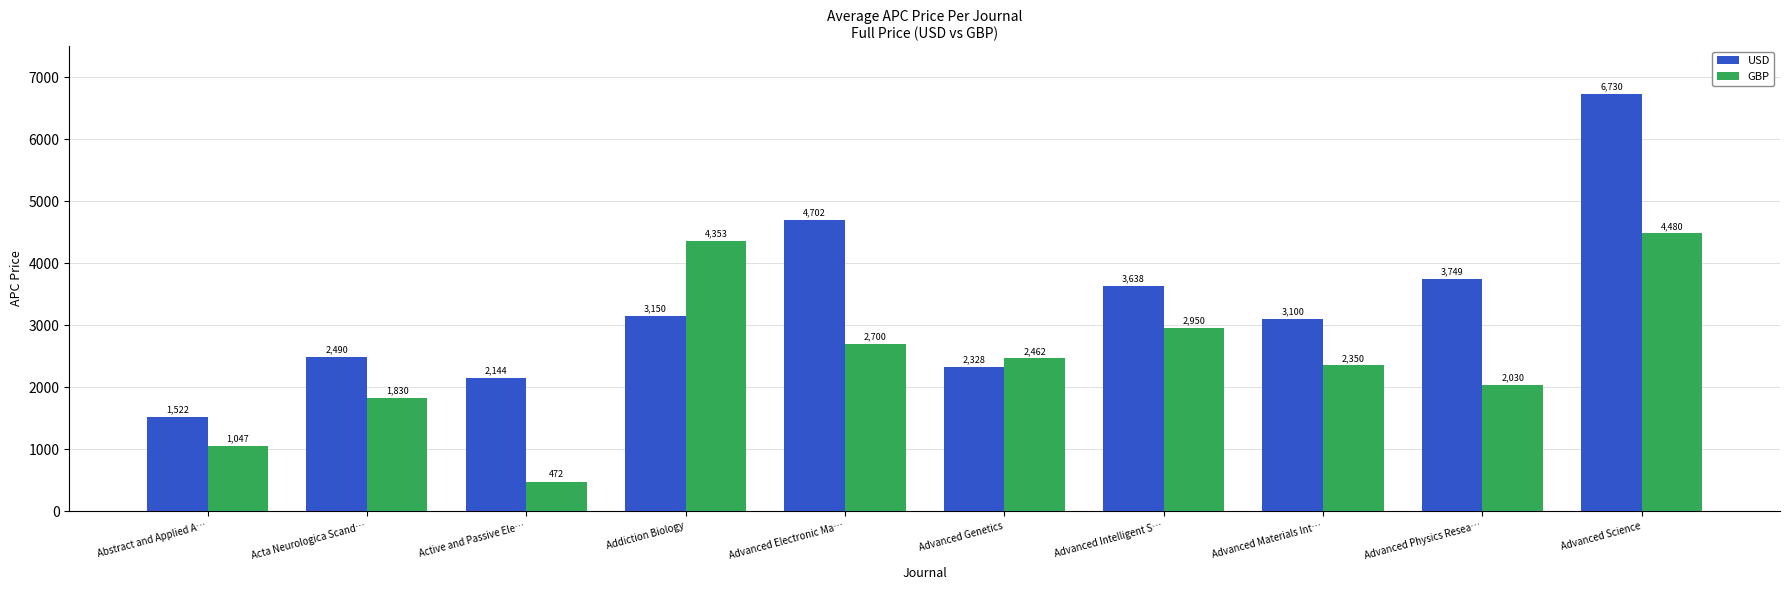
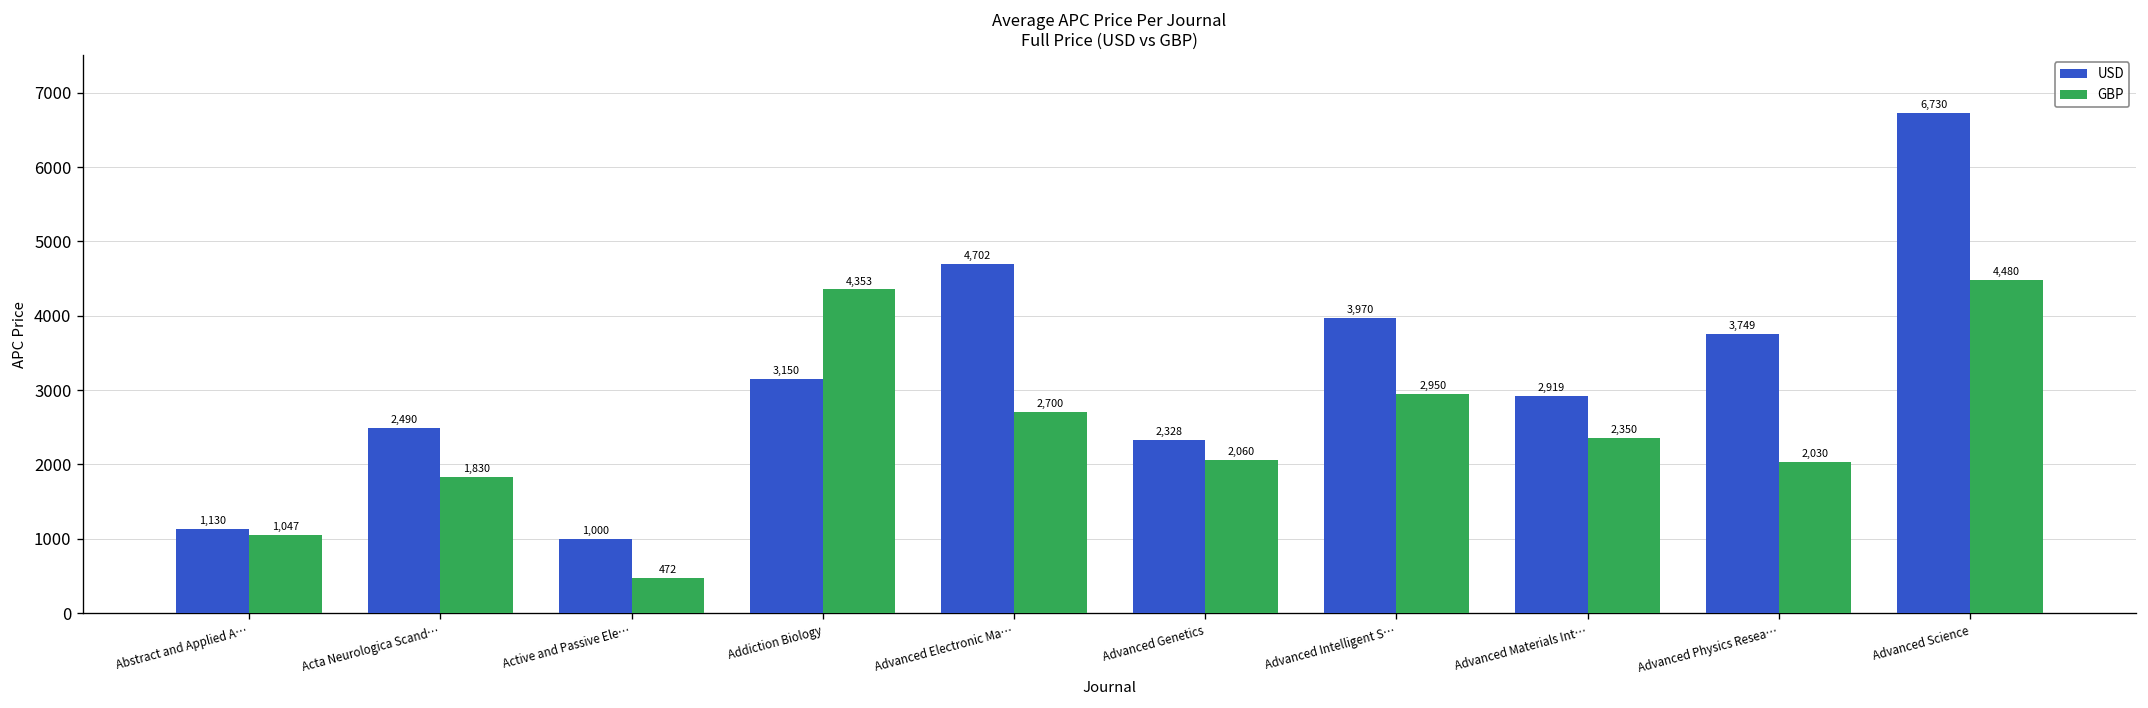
  {
    "USD": {
-     "Abstract and Applied A…": "1,522",
+     "Abstract and Applied A…": "1,130",
      "Acta Neurologica Scand…": "2,490",
-     "Active and Passive Ele…": "2,144",
+     "Active and Passive Ele…": "1,000",
      "Addiction Biology": "3,150",
      "Advanced Electronic Ma…": "4,702",
      "Advanced Genetics": "2,328",
-     "Advanced Intelligent S…": "3,638",
-     "Advanced Materials Int…": "3,100",
+     "Advanced Intelligent S…": "3,970",
+     "Advanced Materials Int…": "2,919",
      "Advanced Physics Resea…": "3,749",
      "Advanced Science": "6,730"
    },
    "GBP": {
      "Abstract and Applied A…": "1,047",
      "Acta Neurologica Scand…": "1,830",
      "Active and Passive Ele…": "472",
      "Addiction Biology": "4,353",
      "Advanced Electronic Ma…": "2,700",
-     "Advanced Genetics": "2,462",
+     "Advanced Genetics": "2,060",
      "Advanced Intelligent S…": "2,950",
      "Advanced Materials Int…": "2,350",
      "Advanced Physics Resea…": "2,030",
      "Advanced Science": "4,480"
    }
  }
